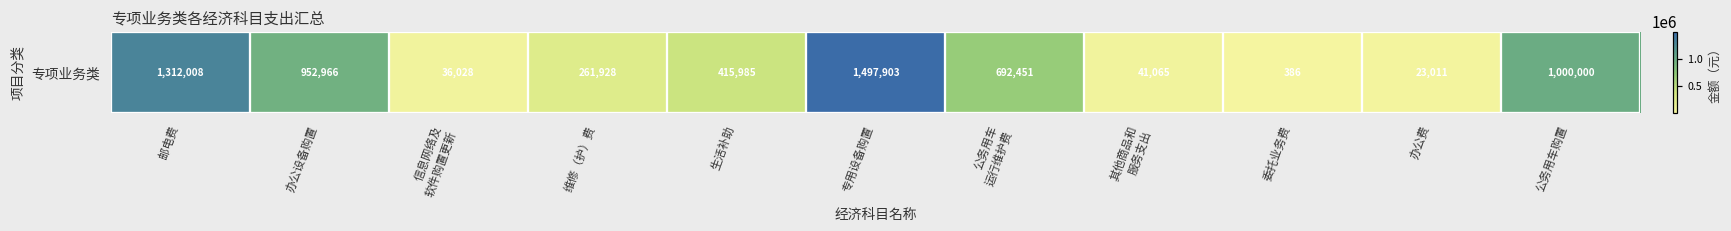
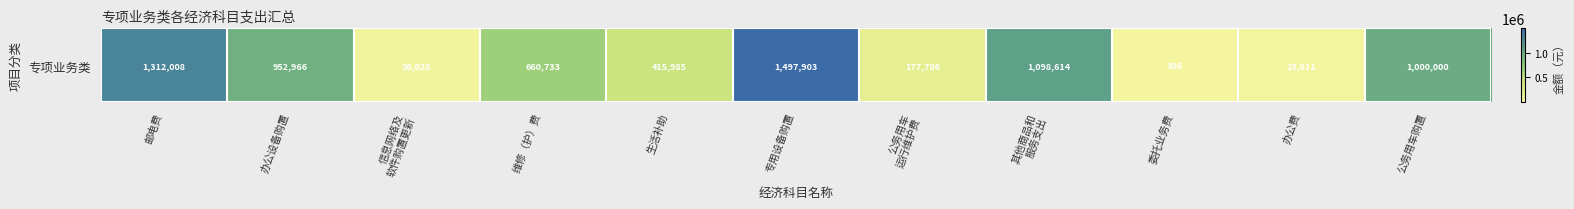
  {
    "专项业务类": {
      "邮电费": "1,312,008",
      "办公设备购置": "952,966",
      "信息网络及 软件购置更新": "36,028",
-     "维修（护）费": "261,928",
+     "维修（护）费": "660,733",
      "生活补助": "415,985",
      "专用设备购置": "1,497,903",
-     "公务用车 运行维护费": "692,451",
-     "其他商品和 服务支出": "41,065",
+     "公务用车 运行维护费": "177,786",
+     "其他商品和 服务支出": "1,098,614",
      "委托业务费": "386",
      "办公费": "23,011",
      "公务用车购置": "1,000,000"
    }
  }
